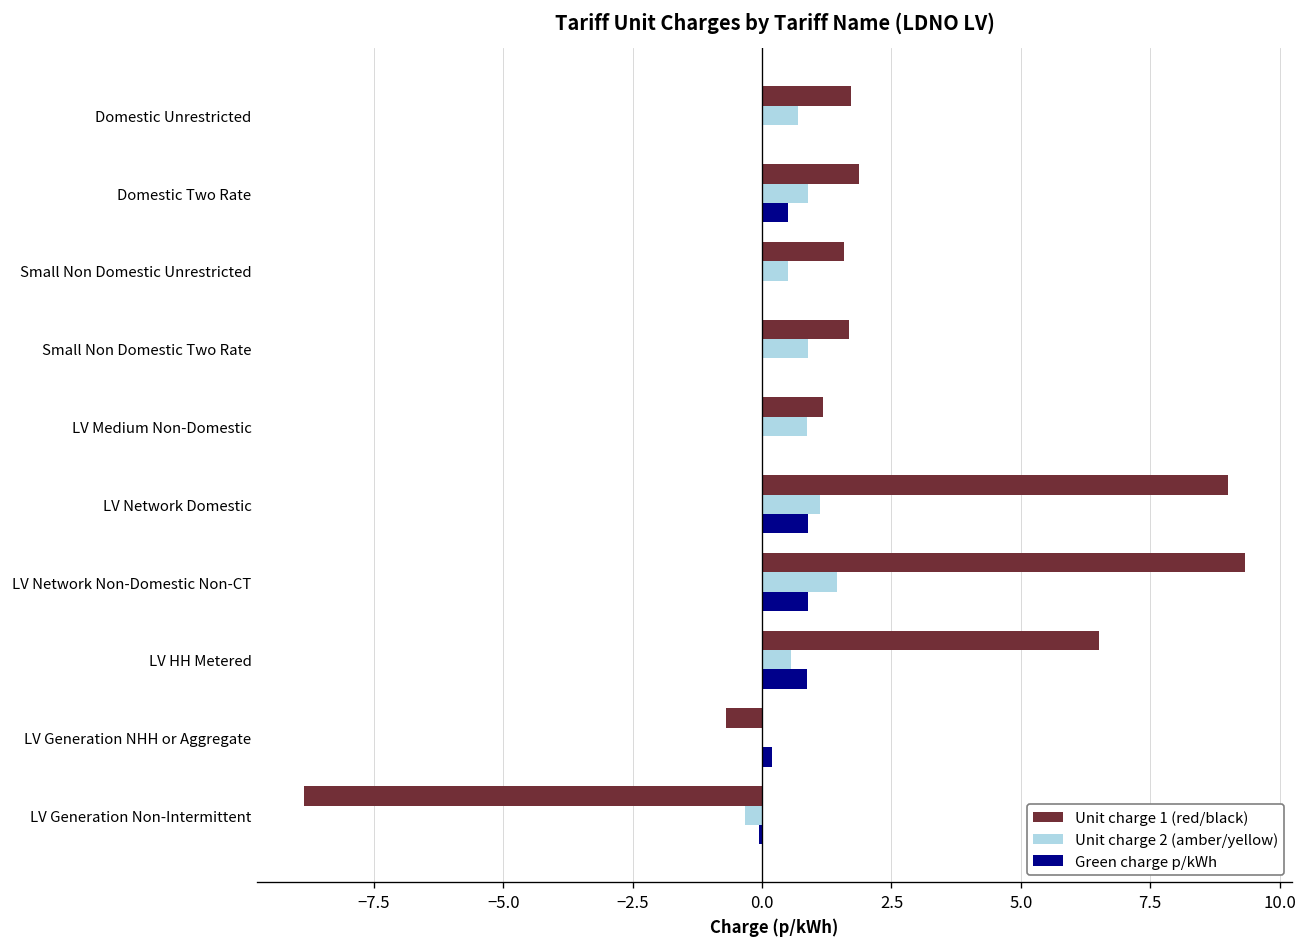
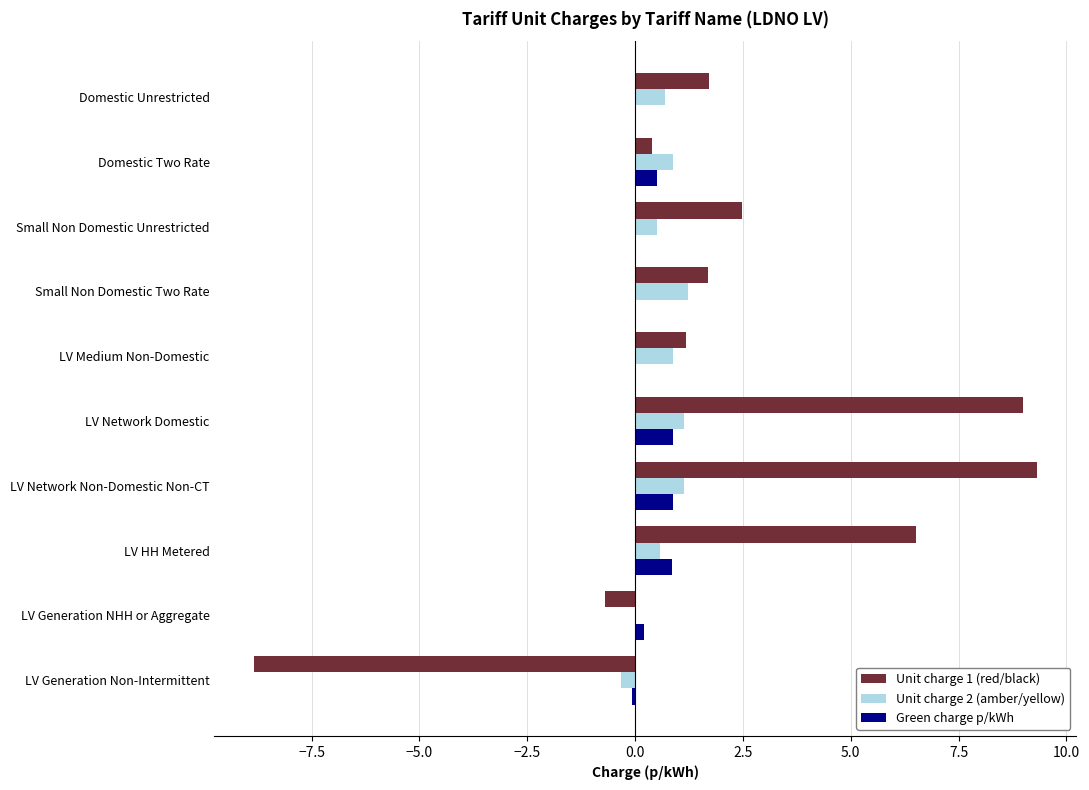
  {
    "Unit charge 1 (red/black)": {
      "Domestic Unrestricted": 1.7,
-     "Domestic Two Rate": 1.9,
-     "Small Non Domestic Unrestricted": 1.6,
+     "Domestic Two Rate": 0.4,
+     "Small Non Domestic Unrestricted": 2.5,
      "Small Non Domestic Two Rate": 1.7,
      "LV Medium Non-Domestic": 1.2,
      "LV Network Domestic": 9.0,
      "LV Network Non-Domestic Non-CT": 9.3,
      "LV HH Metered": 6.5,
      "LV Generation NHH or Aggregate": -0.7,
      "LV Generation Non-Intermittent": -8.8
    },
    "Unit charge 2 (amber/yellow)": {
      "Domestic Unrestricted": 0.7,
      "Domestic Two Rate": 0.9,
      "Small Non Domestic Unrestricted": 0.5,
-     "Small Non Domestic Two Rate": 0.9,
+     "Small Non Domestic Two Rate": 1.2,
      "LV Medium Non-Domestic": 0.9,
      "LV Network Domestic": 1.1,
-     "LV Network Non-Domestic Non-CT": 1.4,
+     "LV Network Non-Domestic Non-CT": 1.1,
      "LV HH Metered": 0.6,
      "LV Generation NHH or Aggregate": 0.0,
      "LV Generation Non-Intermittent": -0.3
    },
    "Green charge p/kWh": {
      "Domestic Unrestricted": 0.0,
      "Domestic Two Rate": 0.5,
      "Small Non Domestic Unrestricted": 0.0,
      "Small Non Domestic Two Rate": 0.0,
      "LV Medium Non-Domestic": 0.0,
      "LV Network Domestic": 0.9,
      "LV Network Non-Domestic Non-CT": 0.9,
      "LV HH Metered": 0.9,
      "LV Generation NHH or Aggregate": 0.2,
      "LV Generation Non-Intermittent": -0.1
    }
  }
